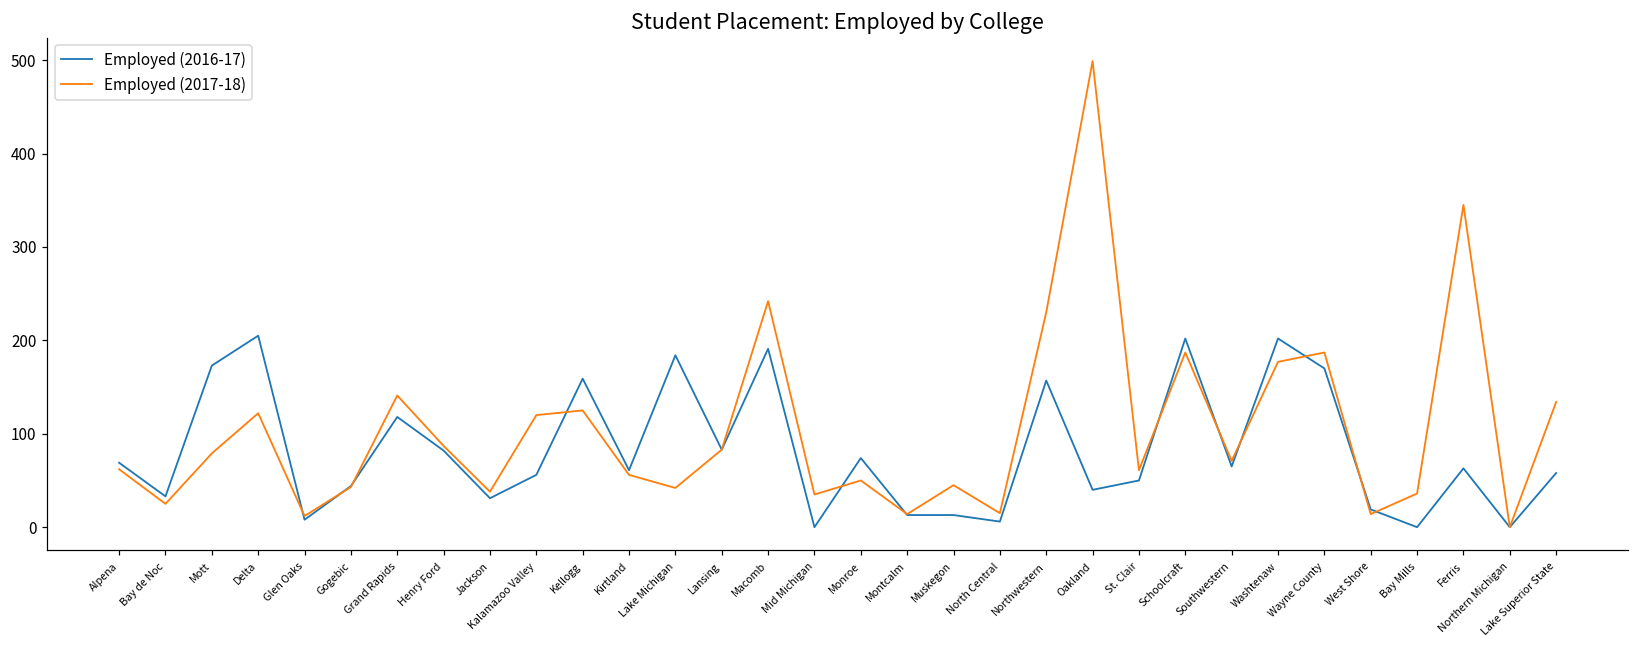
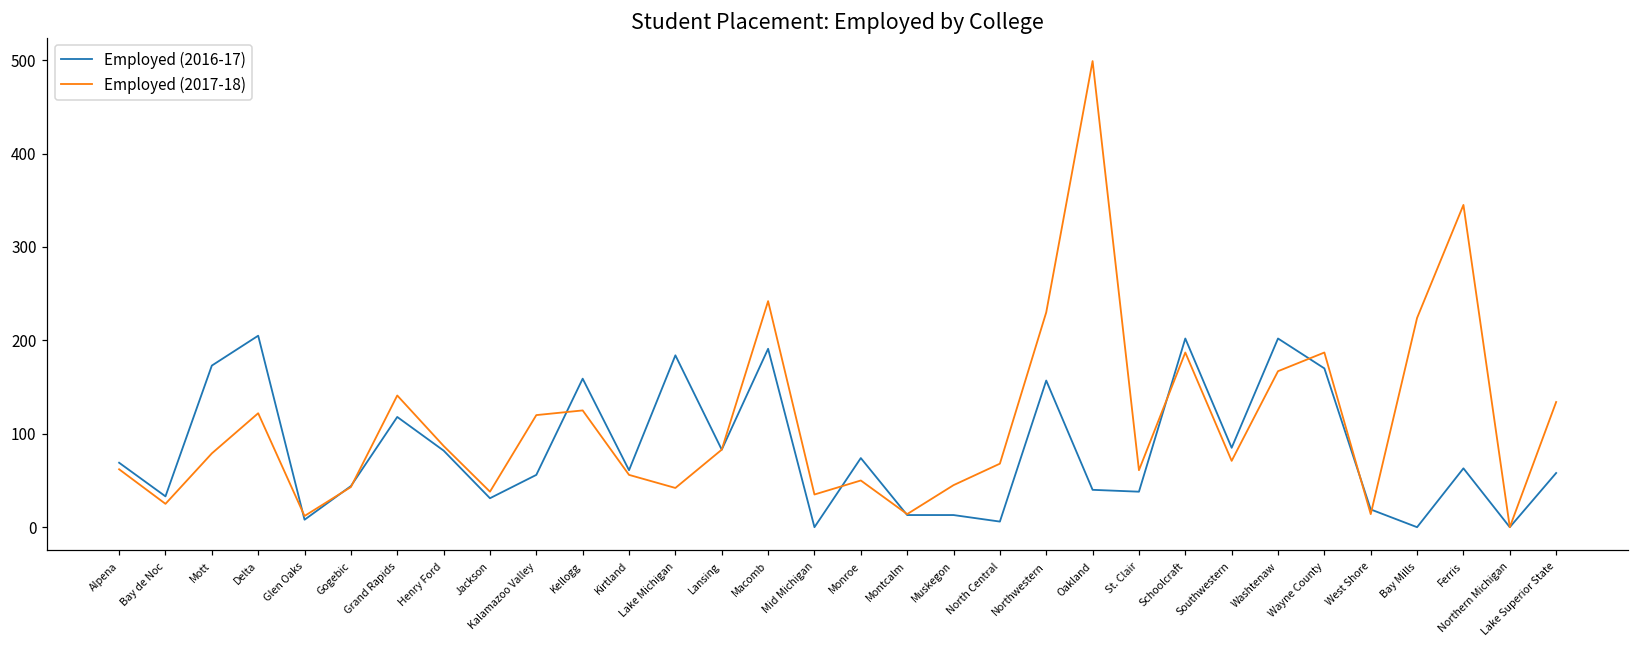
  {
    "Employed (2016-17)": {
      "Alpena": 70,
      "Bay de Noc": 30,
      "Mott": 170,
      "Delta": 210,
      "Glen Oaks": 10,
      "Grand Rapids": 120,
      "Henry Ford": 80,
      "Jackson": 30,
      "Kalamazoo Valley": 60,
      "Kellogg": 160,
      "Kirtland": 60,
      "Lake Michigan": 180,
      "Macomb": 190,
      "Mid Michigan": 0,
      "Monroe": 70,
      "Muskegon": 10,
      "North Central": 10,
      "Northwestern": 160,
      "Oakland": 40,
-     "St. Clair": 50,
+     "St. Clair": 40,
      "Schoolcraft": 200,
-     "Southwestern": 70,
+     "Southwestern": 90,
      "Washtenaw": 200,
      "Wayne County": 170,
      "West Shore": 20,
      "Bay Mills": 0,
      "Ferris": 60,
      "Lake Superior State": 60
    },
    "Employed (2017-18)": {
      "Alpena": 60,
      "Bay de Noc": 30,
      "Mott": 80,
      "Delta": 120,
      "Glen Oaks": 10,
      "Grand Rapids": 140,
      "Henry Ford": 90,
      "Jackson": 40,
      "Kalamazoo Valley": 120,
      "Kellogg": 130,
      "Kirtland": 60,
      "Lake Michigan": 40,
      "Macomb": 240,
      "Mid Michigan": 40,
      "Monroe": 50,
      "Muskegon": 50,
-     "North Central": 20,
+     "North Central": 70,
      "Northwestern": 230,
      "Oakland": 500,
      "St. Clair": 60,
      "Schoolcraft": 190,
      "Southwestern": 70,
-     "Washtenaw": 180,
+     "Washtenaw": 170,
      "Wayne County": 190,
      "West Shore": 10,
-     "Bay Mills": 40,
+     "Bay Mills": 220,
      "Ferris": 350,
      "Lake Superior State": 130
    }
  }
